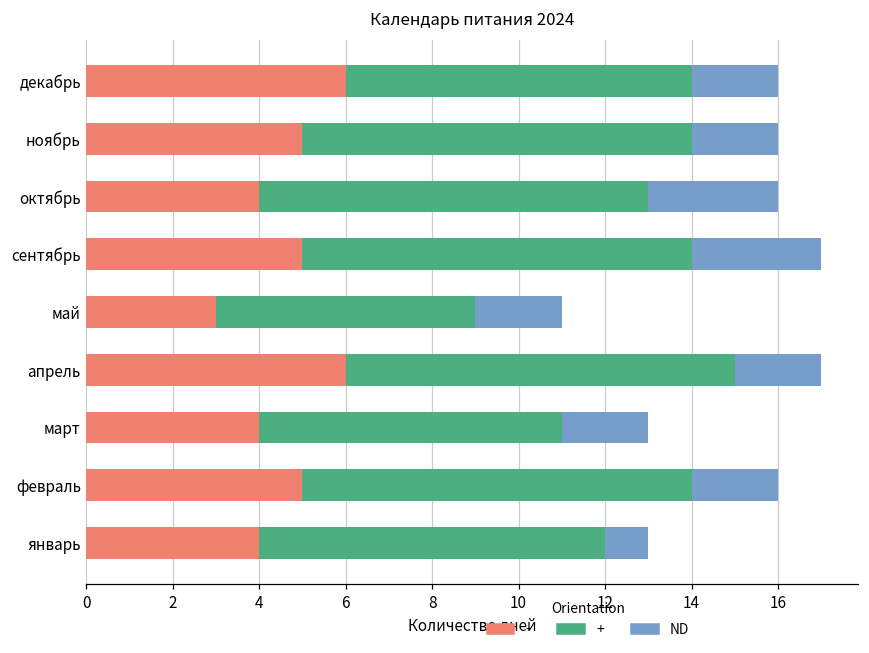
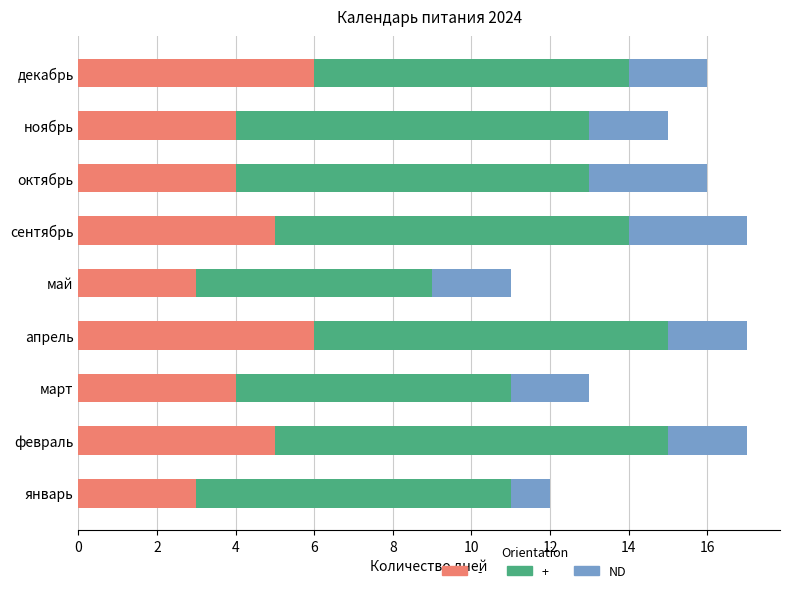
  {
    "-": {
      "декабрь": 6,
-     "ноябрь": 5,
+     "ноябрь": 4,
      "октябрь": 4,
      "сентябрь": 5,
      "май": 3,
      "апрель": 6,
      "март": 4,
      "февраль": 5,
-     "январь": 4
+     "январь": 3
    },
    "+": {
      "декабрь": 8,
      "ноябрь": 9,
      "октябрь": 9,
      "сентябрь": 9,
      "май": 6,
      "апрель": 9,
      "март": 7,
-     "февраль": 9,
+     "февраль": 10,
      "январь": 8
    },
    "ND": {
      "декабрь": 2,
      "ноябрь": 2,
      "октябрь": 3,
      "сентябрь": 3,
      "май": 2,
      "апрель": 2,
      "март": 2,
      "февраль": 2,
      "январь": 1
    }
  }
